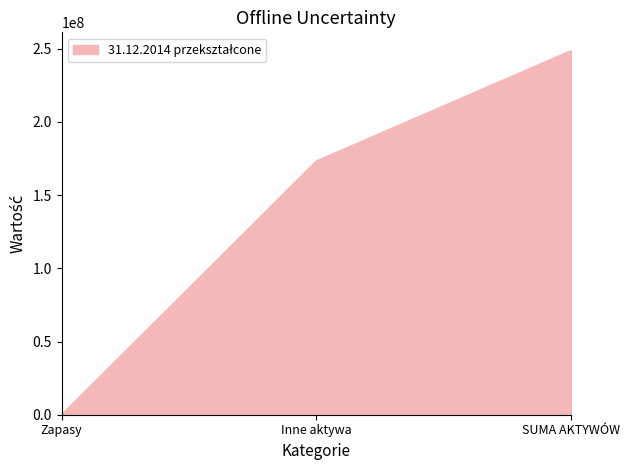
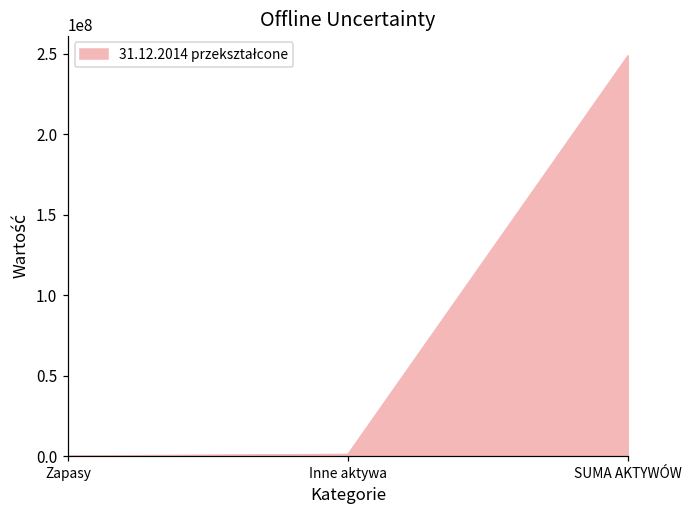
  {
    "Zapasy": 0,
-   "Inne aktywa": 173000000,
+   "Inne aktywa": 1000000,
    "SUMA AKTYWÓW": 249000000
  }
